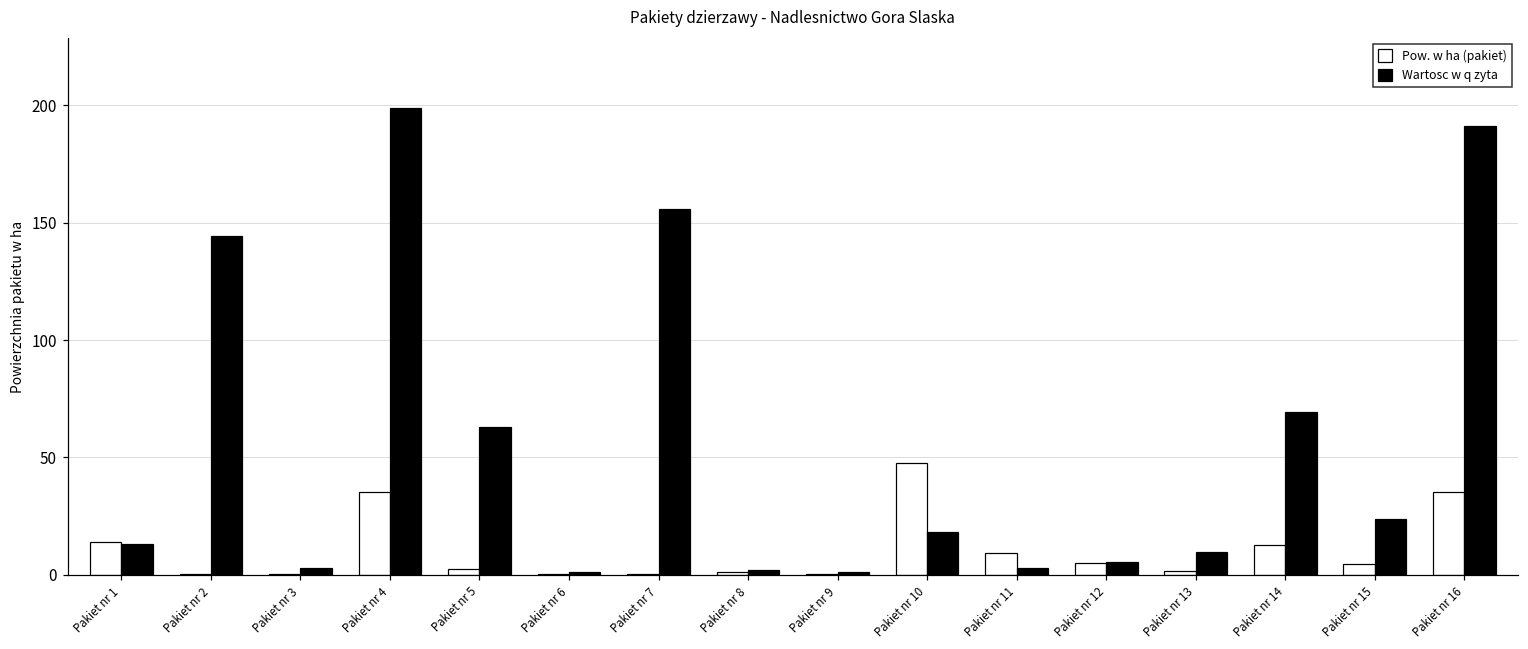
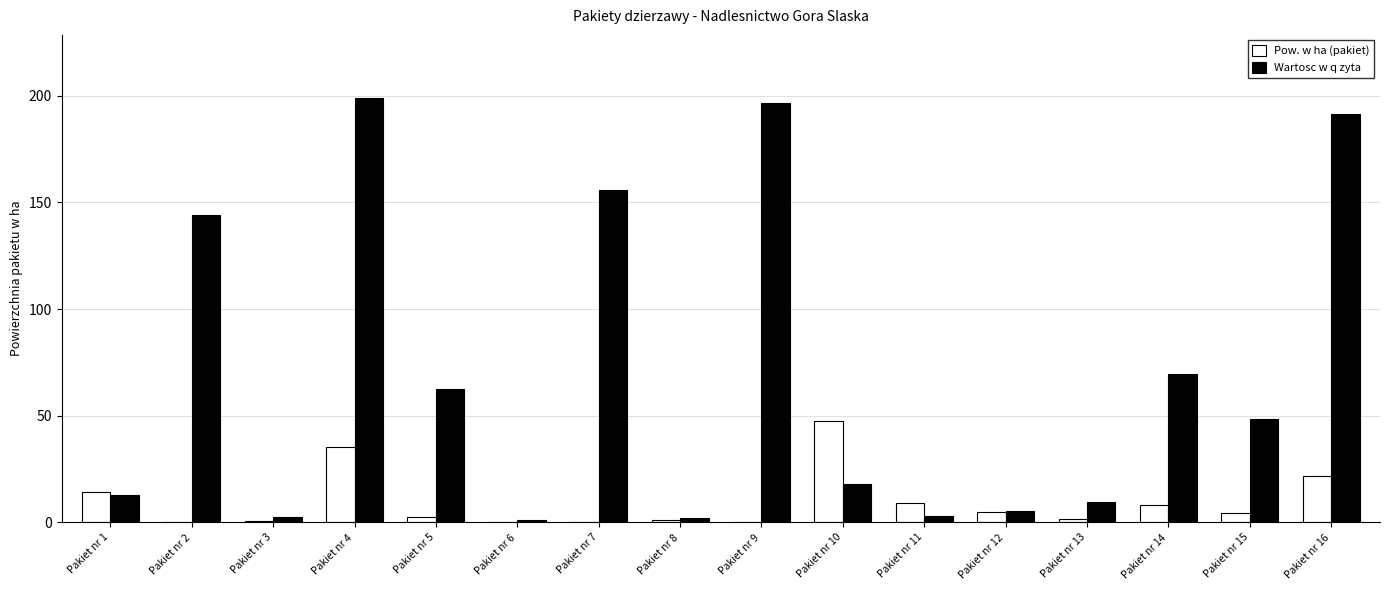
  {
    "Pow. w ha (pakiet)": {
      "Pakiet nr 1": 14,
      "Pakiet nr 4": 35,
      "Pakiet nr 5": 3,
      "Pakiet nr 10": 47,
      "Pakiet nr 11": 9,
      "Pakiet nr 12": 5,
      "Pakiet nr 13": 2,
-     "Pakiet nr 14": 13,
+     "Pakiet nr 14": 8,
      "Pakiet nr 15": 5,
-     "Pakiet nr 16": 35
+     "Pakiet nr 16": 22
    },
    "Wartosc w q zyta": {
      "Pakiet nr 1": 13,
      "Pakiet nr 2": 144,
      "Pakiet nr 3": 3,
      "Pakiet nr 4": 199,
      "Pakiet nr 5": 63,
      "Pakiet nr 6": 1,
      "Pakiet nr 7": 156,
      "Pakiet nr 8": 2,
-     "Pakiet nr 9": 1,
+     "Pakiet nr 9": 197,
      "Pakiet nr 10": 18,
      "Pakiet nr 11": 3,
      "Pakiet nr 12": 5,
      "Pakiet nr 13": 10,
      "Pakiet nr 14": 69,
-     "Pakiet nr 15": 24,
+     "Pakiet nr 15": 49,
      "Pakiet nr 16": 191
    }
  }
